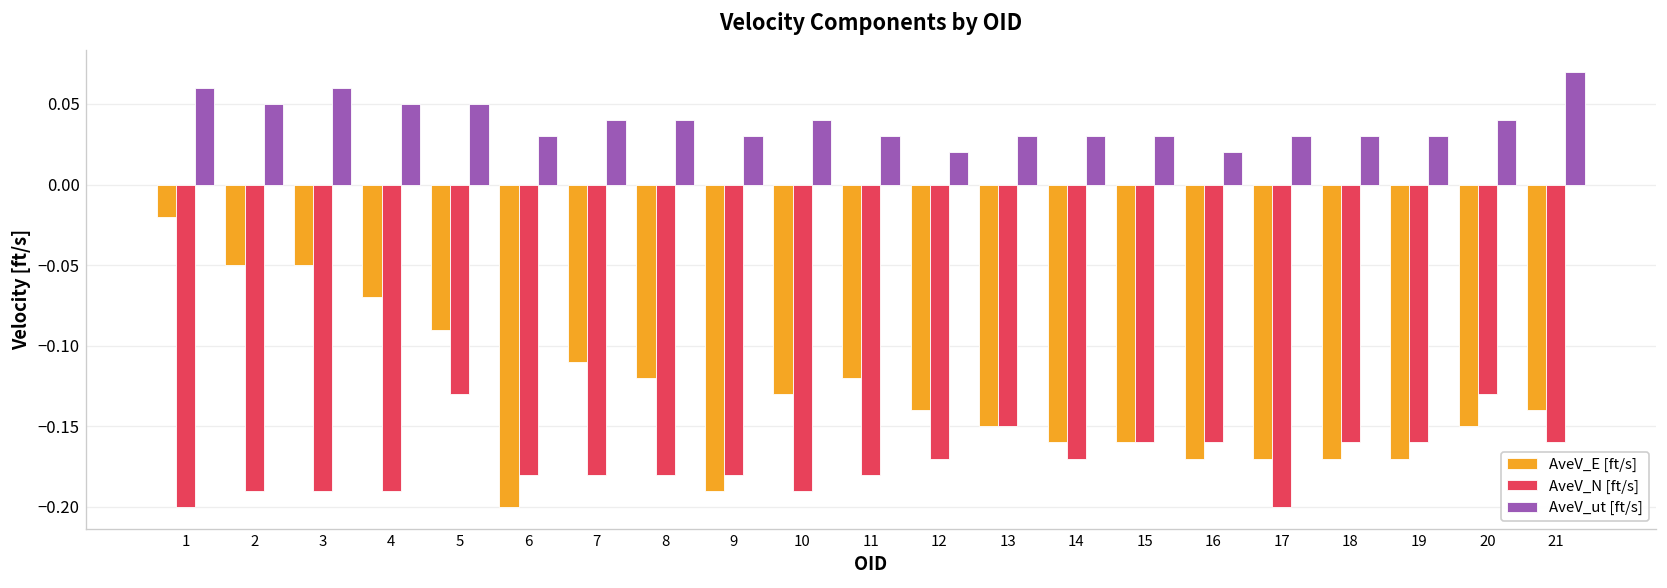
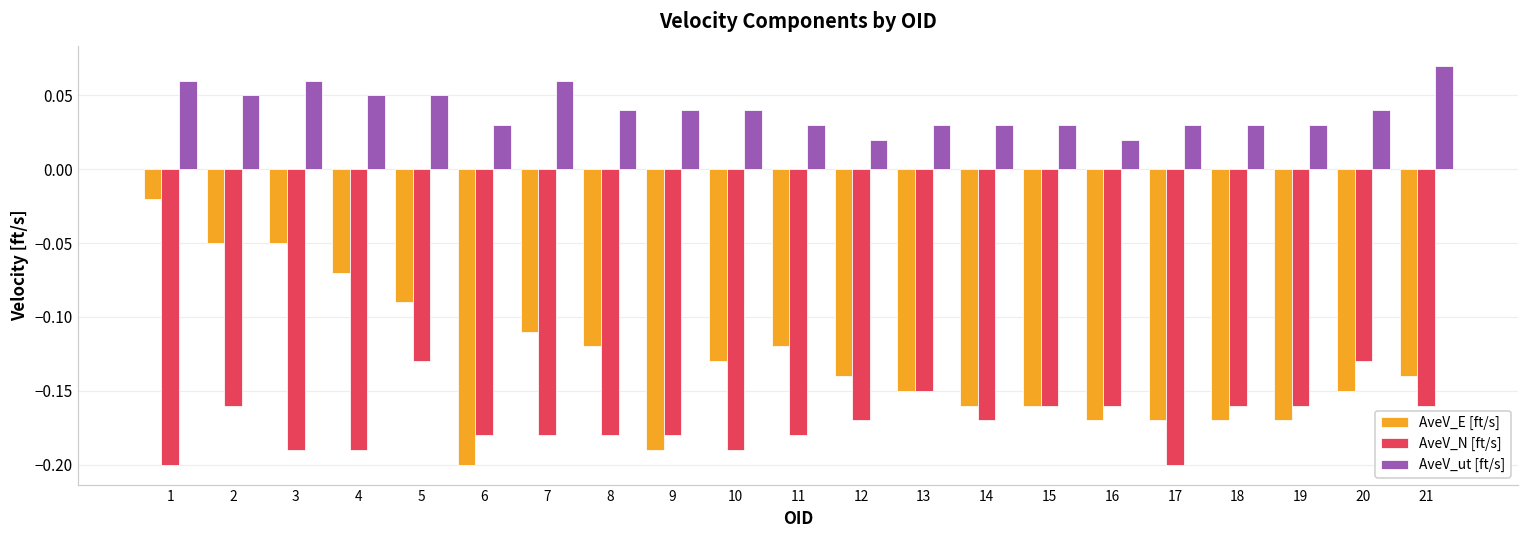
  {
    "AveV_E [ft/s]": {
      "1": -0.02,
      "2": -0.05,
      "3": -0.05,
      "4": -0.07,
      "5": -0.09,
      "6": -0.20,
      "7": -0.11,
      "8": -0.12,
      "9": -0.19,
      "10": -0.13,
      "11": -0.12,
      "12": -0.14,
      "13": -0.15,
      "14": -0.16,
      "15": -0.16,
      "16": -0.17,
      "17": -0.17,
      "18": -0.17,
      "19": -0.17,
      "20": -0.15,
      "21": -0.14
    },
    "AveV_N [ft/s]": {
      "1": -0.20,
-     "2": -0.19,
+     "2": -0.16,
      "3": -0.19,
      "4": -0.19,
      "5": -0.13,
      "6": -0.18,
      "7": -0.18,
      "8": -0.18,
      "9": -0.18,
      "10": -0.19,
      "11": -0.18,
      "12": -0.17,
      "13": -0.15,
      "14": -0.17,
      "15": -0.16,
      "16": -0.16,
      "17": -0.20,
      "18": -0.16,
      "19": -0.16,
      "20": -0.13,
      "21": -0.16
    },
    "AveV_ut [ft/s]": {
      "1": 0.06,
      "2": 0.05,
      "3": 0.06,
      "4": 0.05,
      "5": 0.05,
      "6": 0.03,
-     "7": 0.04,
+     "7": 0.06,
      "8": 0.04,
-     "9": 0.03,
+     "9": 0.04,
      "10": 0.04,
      "11": 0.03,
      "12": 0.02,
      "13": 0.03,
      "14": 0.03,
      "15": 0.03,
      "16": 0.02,
      "17": 0.03,
      "18": 0.03,
      "19": 0.03,
      "20": 0.04,
      "21": 0.07
    }
  }
